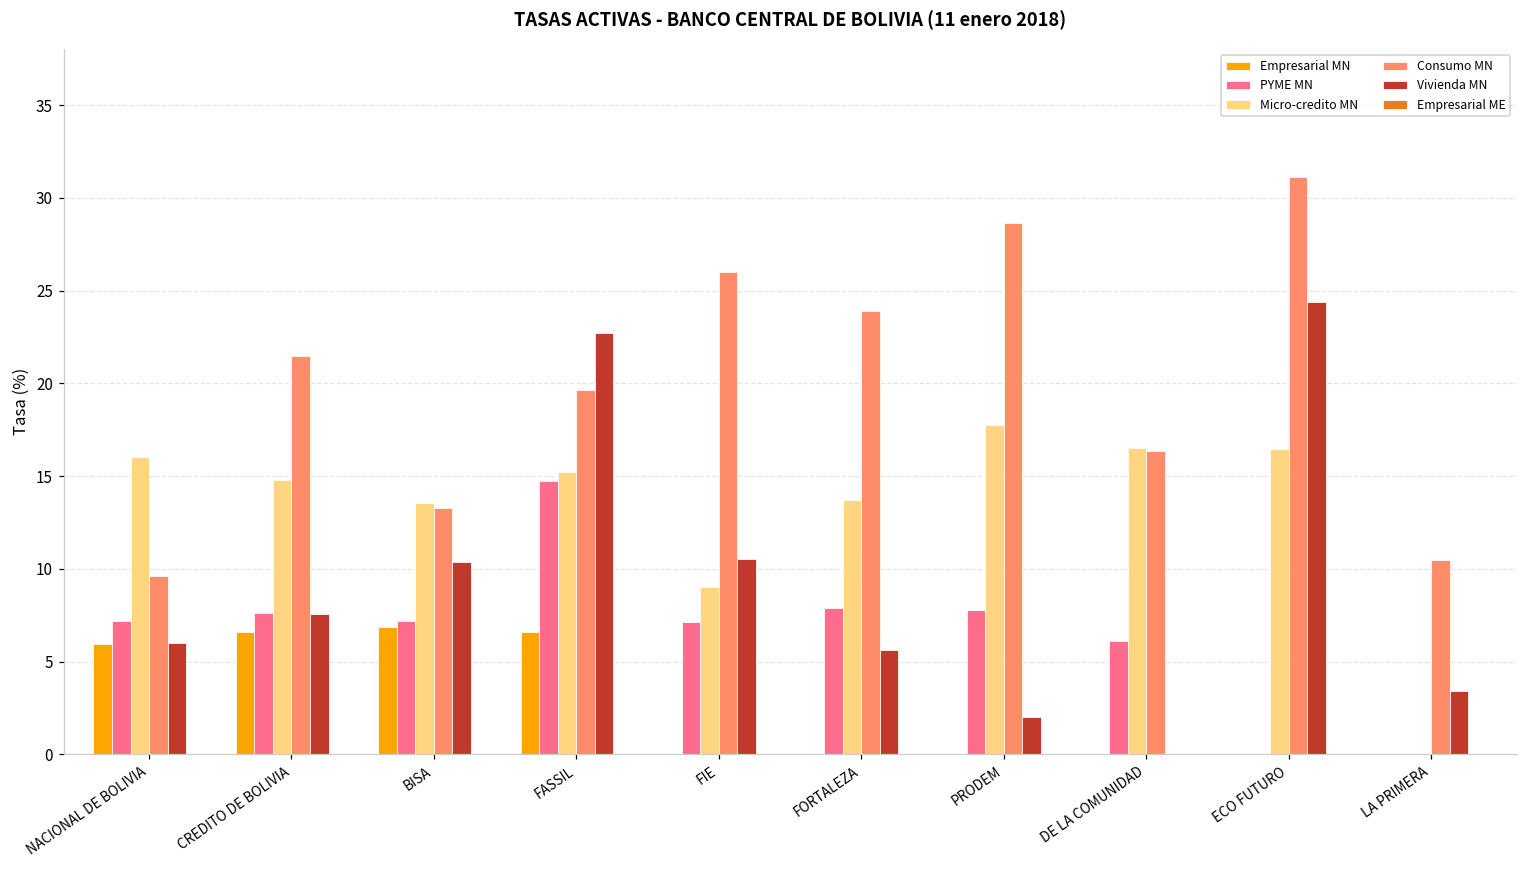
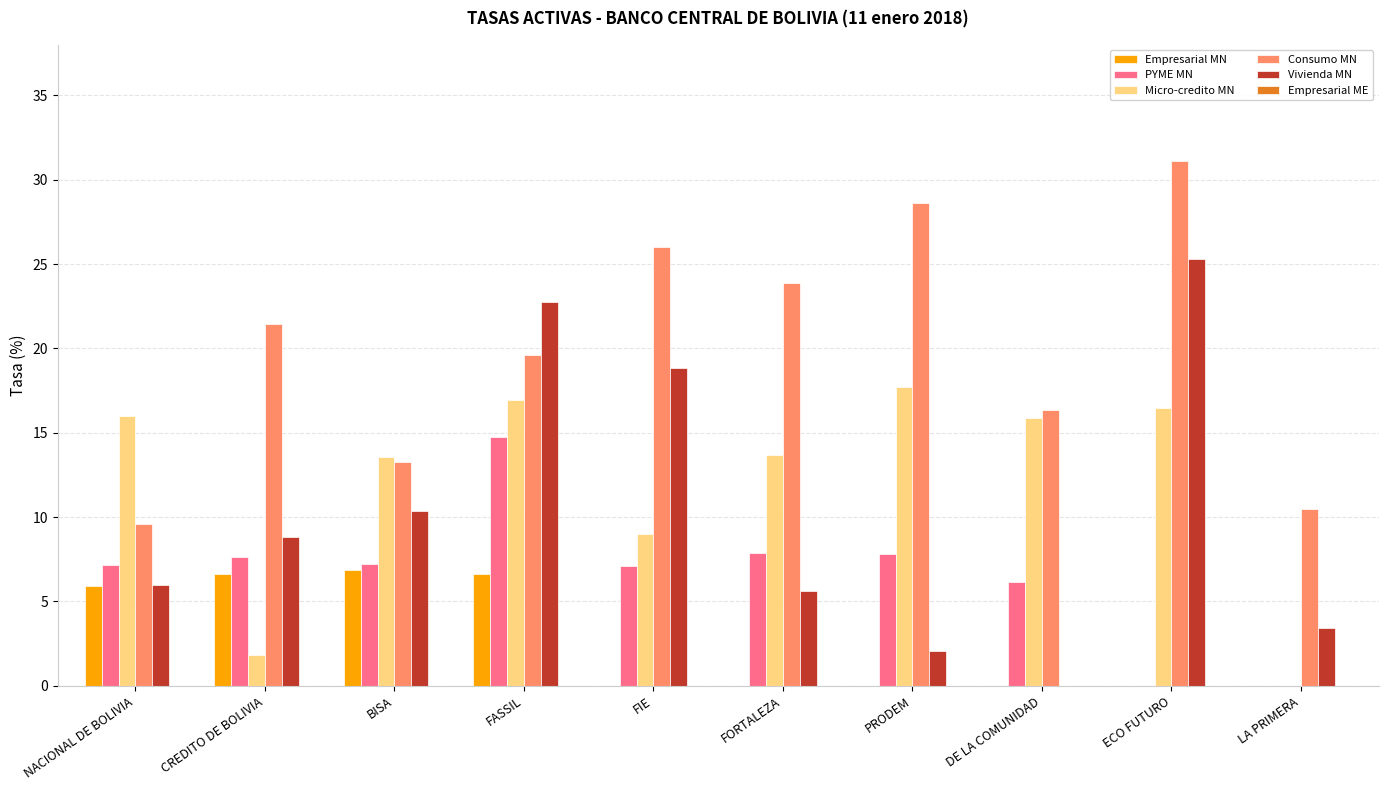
  {
    "Micro-credito MN": {
      "NACIONAL DE BOLIVIA": 16.0,
-     "CREDITO DE BOLIVIA": 14.8,
+     "CREDITO DE BOLIVIA": 1.8,
      "BISA": 13.5,
-     "FASSIL": 15.2,
+     "FASSIL": 17.0,
      "FIE": 9.0,
      "FORTALEZA": 13.7,
      "PRODEM": 17.7,
-     "DE LA COMUNIDAD": 16.5,
+     "DE LA COMUNIDAD": 15.9,
      "ECO FUTURO": 16.5,
      "LA PRIMERA": 0.0
    },
    "Vivienda MN": {
      "NACIONAL DE BOLIVIA": 6.0,
-     "CREDITO DE BOLIVIA": 7.5,
+     "CREDITO DE BOLIVIA": 8.8,
      "BISA": 10.4,
      "FASSIL": 22.7,
-     "FIE": 10.5,
+     "FIE": 18.8,
      "FORTALEZA": 5.6,
      "PRODEM": 2.0,
      "DE LA COMUNIDAD": 0.0,
-     "ECO FUTURO": 24.4,
+     "ECO FUTURO": 25.3,
      "LA PRIMERA": 3.4
    }
  }
